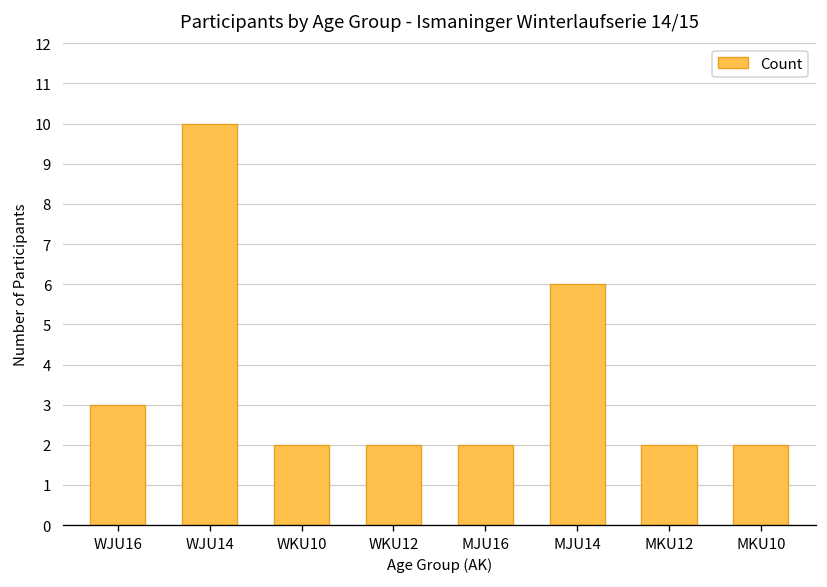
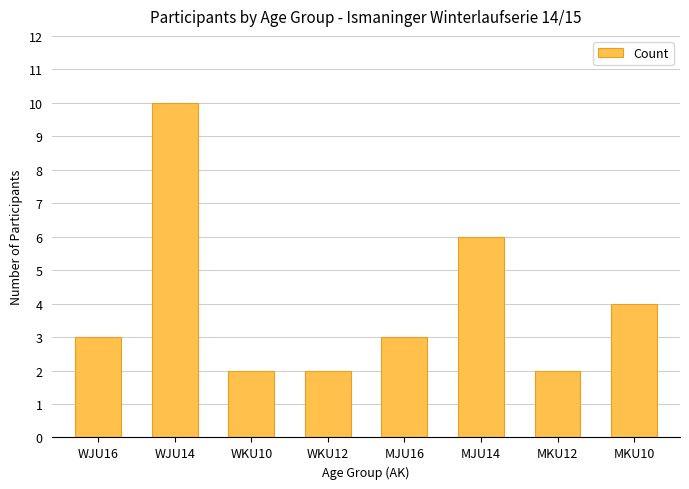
  {
    "WJU16": 3,
    "WJU14": 10,
    "WKU10": 2,
    "WKU12": 2,
-   "MJU16": 2,
+   "MJU16": 3,
    "MJU14": 6,
    "MKU12": 2,
-   "MKU10": 2
+   "MKU10": 4
  }
